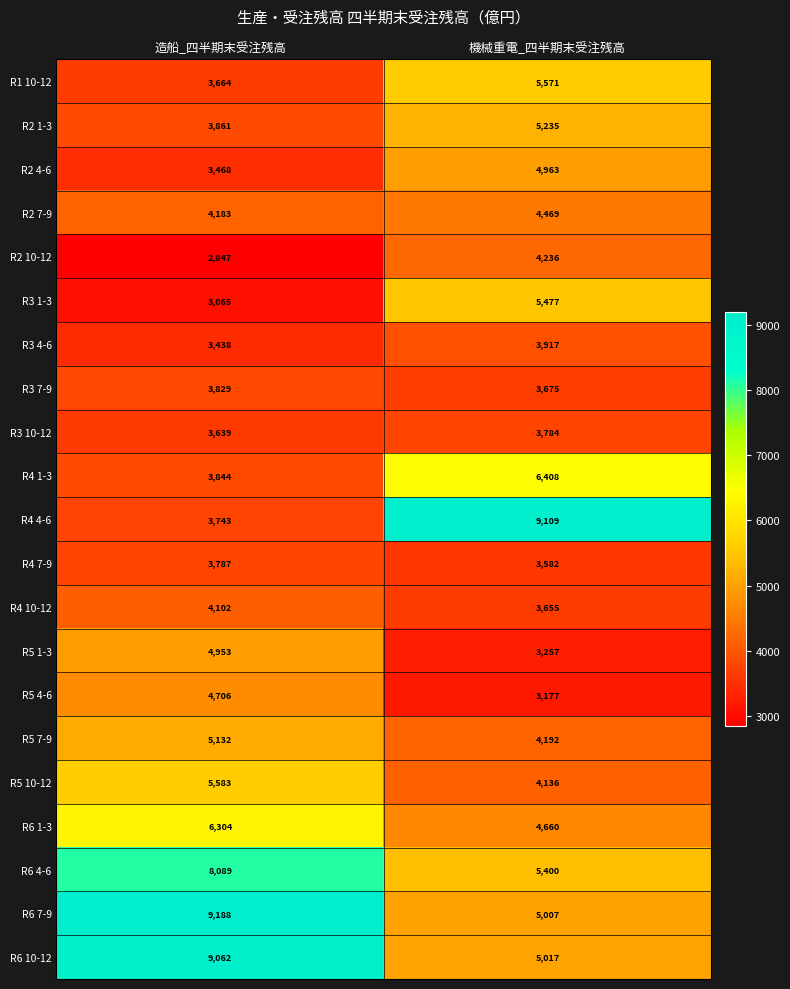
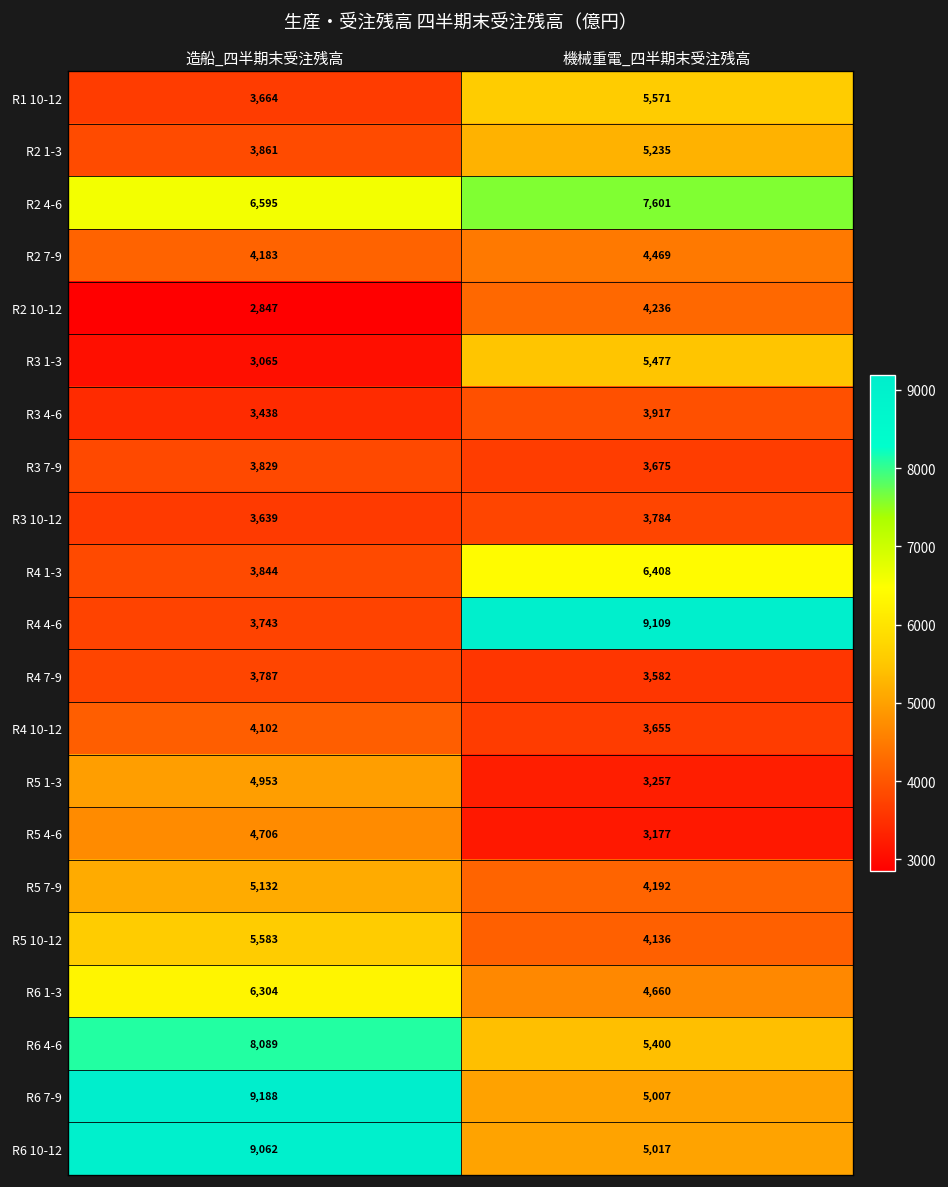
  {
    "R1 10-12": {
      "造船_四半期末受注残高": "3,664",
      "機械重電_四半期末受注残高": "5,571"
    },
    "R2 1-3": {
      "造船_四半期末受注残高": "3,861",
      "機械重電_四半期末受注残高": "5,235"
    },
    "R2 4-6": {
-     "造船_四半期末受注残高": "3,468",
-     "機械重電_四半期末受注残高": "4,963"
+     "造船_四半期末受注残高": "6,595",
+     "機械重電_四半期末受注残高": "7,601"
    },
    "R2 7-9": {
      "造船_四半期末受注残高": "4,183",
      "機械重電_四半期末受注残高": "4,469"
    },
    "R2 10-12": {
      "造船_四半期末受注残高": "2,847",
      "機械重電_四半期末受注残高": "4,236"
    },
    "R3 1-3": {
      "造船_四半期末受注残高": "3,065",
      "機械重電_四半期末受注残高": "5,477"
    },
    "R3 4-6": {
      "造船_四半期末受注残高": "3,438",
      "機械重電_四半期末受注残高": "3,917"
    },
    "R3 7-9": {
      "造船_四半期末受注残高": "3,829",
      "機械重電_四半期末受注残高": "3,675"
    },
    "R3 10-12": {
      "造船_四半期末受注残高": "3,639",
      "機械重電_四半期末受注残高": "3,784"
    },
    "R4 1-3": {
      "造船_四半期末受注残高": "3,844",
      "機械重電_四半期末受注残高": "6,408"
    },
    "R4 4-6": {
      "造船_四半期末受注残高": "3,743",
      "機械重電_四半期末受注残高": "9,109"
    },
    "R4 7-9": {
      "造船_四半期末受注残高": "3,787",
      "機械重電_四半期末受注残高": "3,582"
    },
    "R4 10-12": {
      "造船_四半期末受注残高": "4,102",
      "機械重電_四半期末受注残高": "3,655"
    },
    "R5 1-3": {
      "造船_四半期末受注残高": "4,953",
      "機械重電_四半期末受注残高": "3,257"
    },
    "R5 4-6": {
      "造船_四半期末受注残高": "4,706",
      "機械重電_四半期末受注残高": "3,177"
    },
    "R5 7-9": {
      "造船_四半期末受注残高": "5,132",
      "機械重電_四半期末受注残高": "4,192"
    },
    "R5 10-12": {
      "造船_四半期末受注残高": "5,583",
      "機械重電_四半期末受注残高": "4,136"
    },
    "R6 1-3": {
      "造船_四半期末受注残高": "6,304",
      "機械重電_四半期末受注残高": "4,660"
    },
    "R6 4-6": {
      "造船_四半期末受注残高": "8,089",
      "機械重電_四半期末受注残高": "5,400"
    },
    "R6 7-9": {
      "造船_四半期末受注残高": "9,188",
      "機械重電_四半期末受注残高": "5,007"
    },
    "R6 10-12": {
      "造船_四半期末受注残高": "9,062",
      "機械重電_四半期末受注残高": "5,017"
    }
  }
